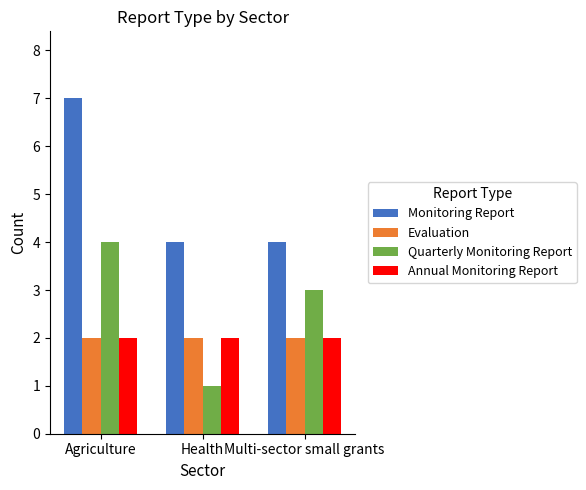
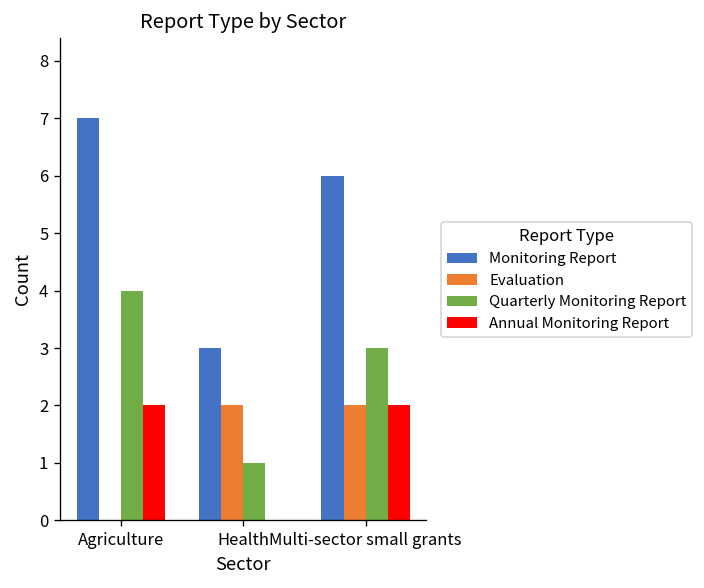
  {
    "Monitoring Report": {
      "Agriculture": 7,
-     "Health": 4,
-     "Multi-sector small grants": 4
+     "Health": 3,
+     "Multi-sector small grants": 6
    },
    "Evaluation": {
-     "Agriculture": 2,
+     "Agriculture": 0,
      "Health": 2,
      "Multi-sector small grants": 2
    },
    "Quarterly Monitoring Report": {
      "Agriculture": 4,
      "Health": 1,
      "Multi-sector small grants": 3
    },
    "Annual Monitoring Report": {
      "Agriculture": 2,
-     "Health": 2,
+     "Health": 0,
      "Multi-sector small grants": 2
    }
  }
